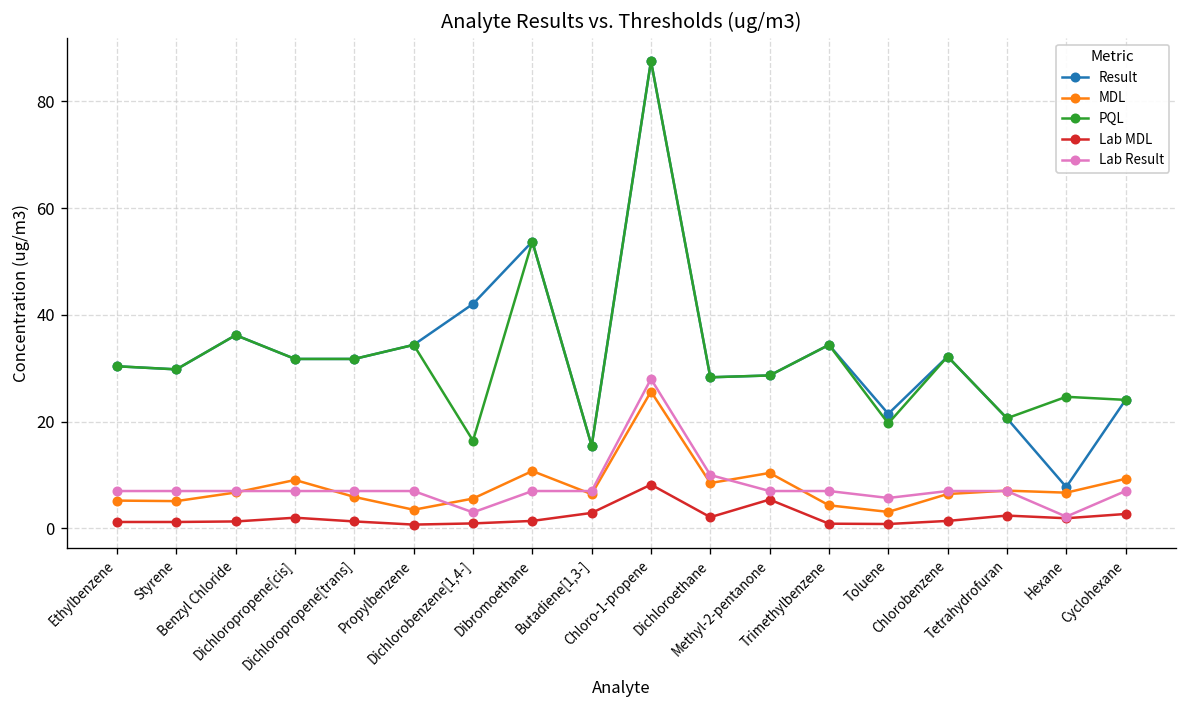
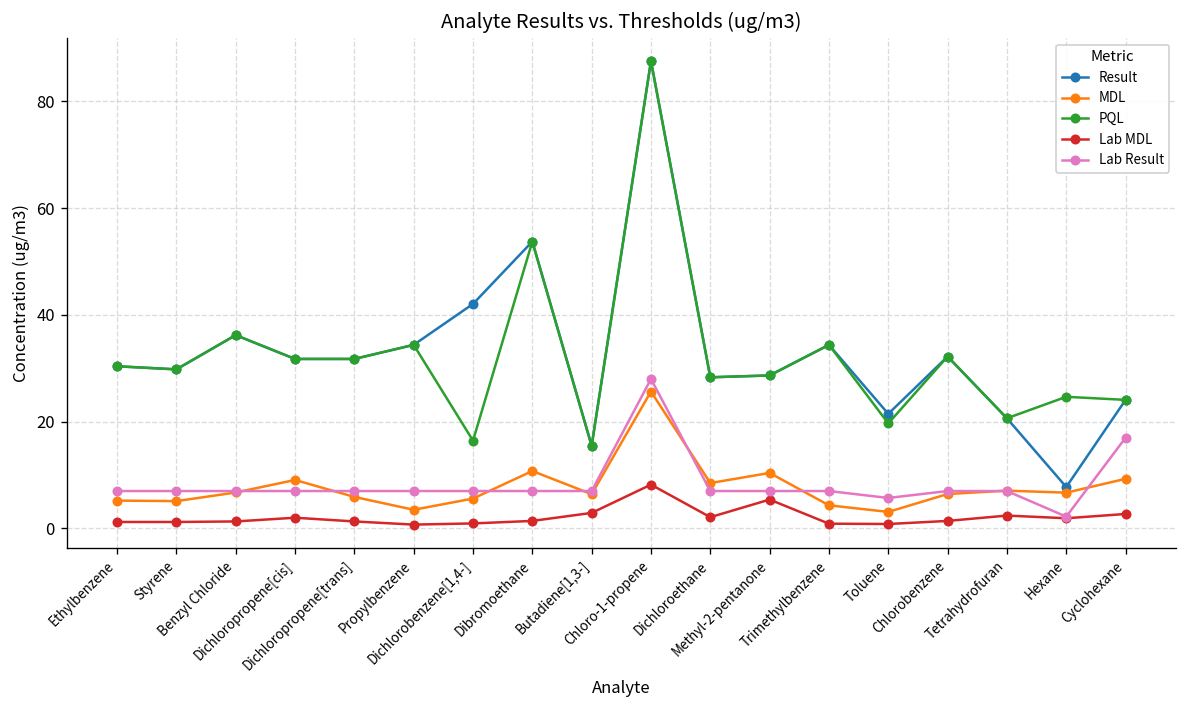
  {
    "Result": {
      "Dichlorobenzene[1,4-]": 42,
      "Toluene": 21,
      "Hexane": 8
    },
    "MDL": {
      "Ethylbenzene": 5,
      "Styrene": 5,
      "Dichloropropene[cis]": 9,
      "Dichloropropene[trans]": 6,
      "Propylbenzene": 3,
      "Dichlorobenzene[1,4-]": 6,
      "Dibromoethane": 11,
      "Butadiene[1,3-]": 6,
      "Chloro-1-propene": 26,
      "Dichloroethane": 8,
      "Methyl-2-pentanone": 10,
      "Trimethylbenzene": 4,
      "Toluene": 3,
      "Hexane": 7,
      "Cyclohexane": 9
    },
    "PQL": {
      "Dichlorobenzene[1,4-]": 16,
      "Toluene": 20,
      "Hexane": 25
    },
    "Lab MDL": {
      "Ethylbenzene": 1,
      "Styrene": 1,
      "Benzyl Chloride": 1,
      "Dichloropropene[cis]": 2,
      "Dichloropropene[trans]": 1,
      "Propylbenzene": 1,
      "Dichlorobenzene[1,4-]": 1,
      "Dibromoethane": 1,
      "Butadiene[1,3-]": 3,
      "Chloro-1-propene": 8,
      "Dichloroethane": 2,
      "Methyl-2-pentanone": 5,
      "Trimethylbenzene": 1,
      "Toluene": 1,
      "Chlorobenzene": 1,
      "Tetrahydrofuran": 2,
      "Cyclohexane": 3
    },
    "Lab Result": {
      "Ethylbenzene": 7,
      "Styrene": 7,
      "Dichloropropene[cis]": 7,
      "Dichloropropene[trans]": 7,
      "Propylbenzene": 7,
-     "Dichlorobenzene[1,4-]": 3,
+     "Dichlorobenzene[1,4-]": 7,
      "Dibromoethane": 7,
      "Butadiene[1,3-]": 7,
      "Chloro-1-propene": 28,
-     "Dichloroethane": 10,
+     "Dichloroethane": 7,
      "Methyl-2-pentanone": 7,
      "Trimethylbenzene": 7,
      "Toluene": 6,
-     "Cyclohexane": 7
+     "Cyclohexane": 17
    }
  }
